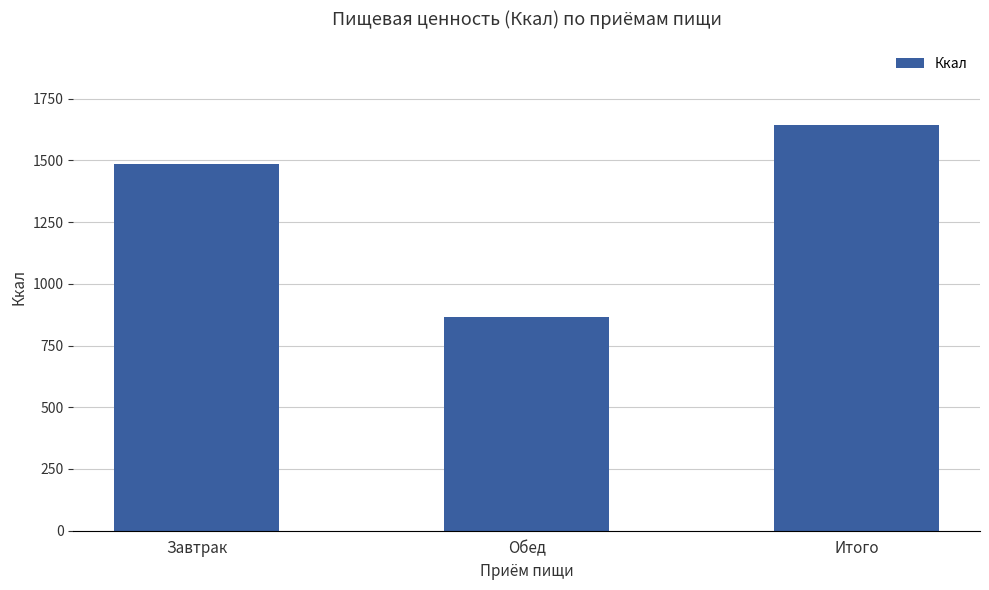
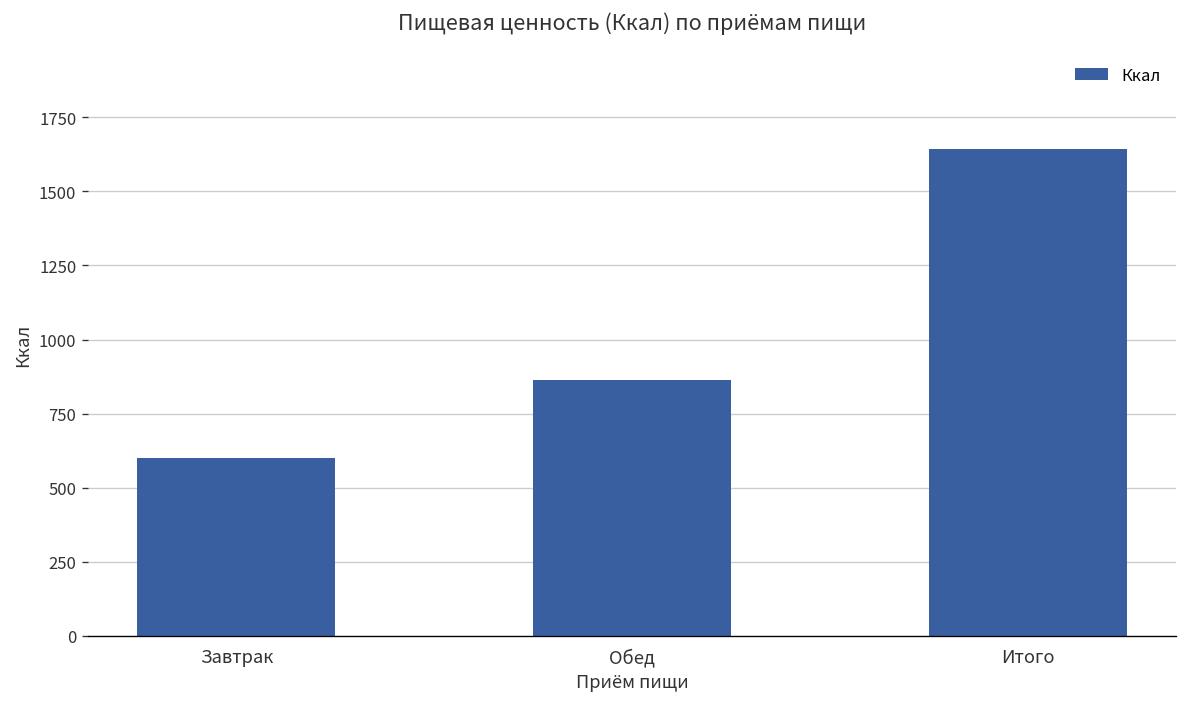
  {
-   "Завтрак": 1480,
+   "Завтрак": 600,
    "Обед": 860,
    "Итого": 1640
  }
